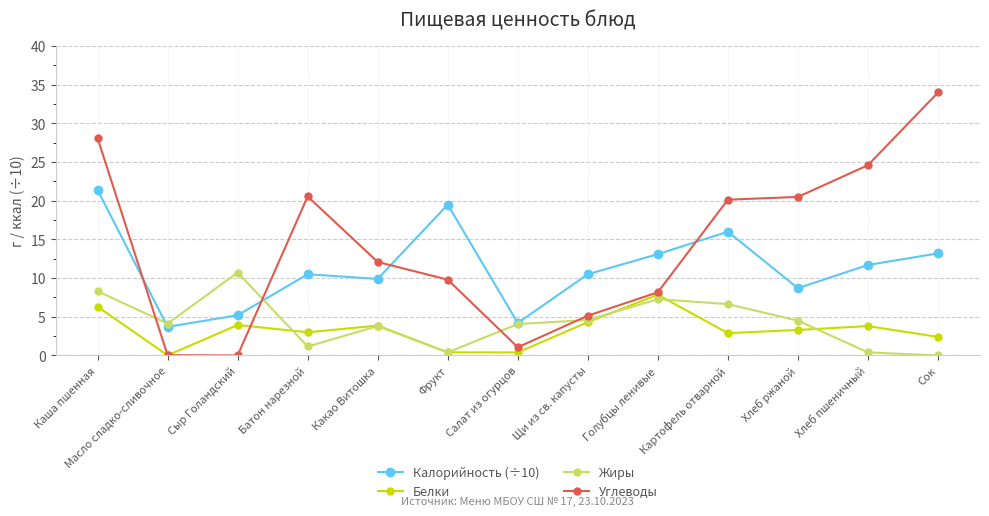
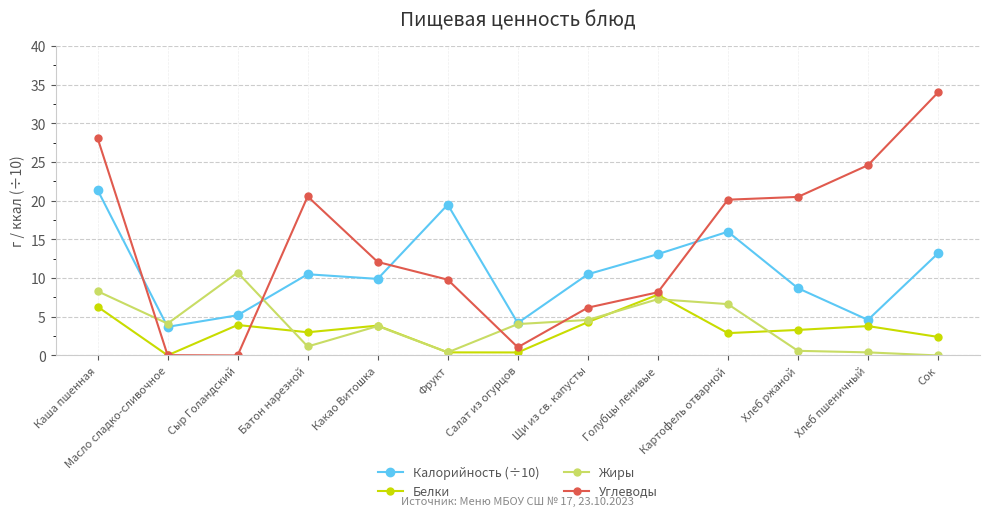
  {
    "Калорийность (÷10)": {
      "Каша пшенная": 21,
      "Масло сладко-сливочное": 4,
      "Сыр Голандский": 5,
      "Батон нарезной": 11,
      "Какао Витошка": 10,
      "Фрукт": 20,
      "Щи из св. капусты": 11,
      "Голубцы ленивые": 13,
      "Картофель отварной": 16,
      "Хлеб ржаной": 9,
-     "Хлеб пшеничный": 12,
+     "Хлеб пшеничный": 5,
      "Сок": 13
    },
    "Белки": {
      "Каша пшенная": 6,
      "Сыр Голандский": 4,
      "Батон нарезной": 3,
      "Салат из огурцов": 0,
      "Картофель отварной": 3,
      "Хлеб ржаной": 3,
      "Хлеб пшеничный": 4,
      "Сок": 2
    },
    "Жиры": {
      "Каша пшенная": 8,
      "Масло сладко-сливочное": 4,
      "Сыр Голандский": 11,
      "Батон нарезной": 1,
      "Голубцы ленивые": 7,
      "Картофель отварной": 7,
-     "Хлеб ржаной": 5,
+     "Хлеб ржаной": 1,
      "Хлеб пшеничный": 0,
      "Сок": 0
    },
    "Углеводы": {
      "Каша пшенная": 28,
      "Сыр Голандский": 0,
      "Батон нарезной": 21,
      "Какао Витошка": 12,
      "Фрукт": 10,
      "Салат из огурцов": 1,
-     "Щи из св. капусты": 5,
+     "Щи из св. капусты": 6,
      "Картофель отварной": 20,
      "Хлеб ржаной": 21,
      "Хлеб пшеничный": 25,
      "Сок": 34
    }
  }
